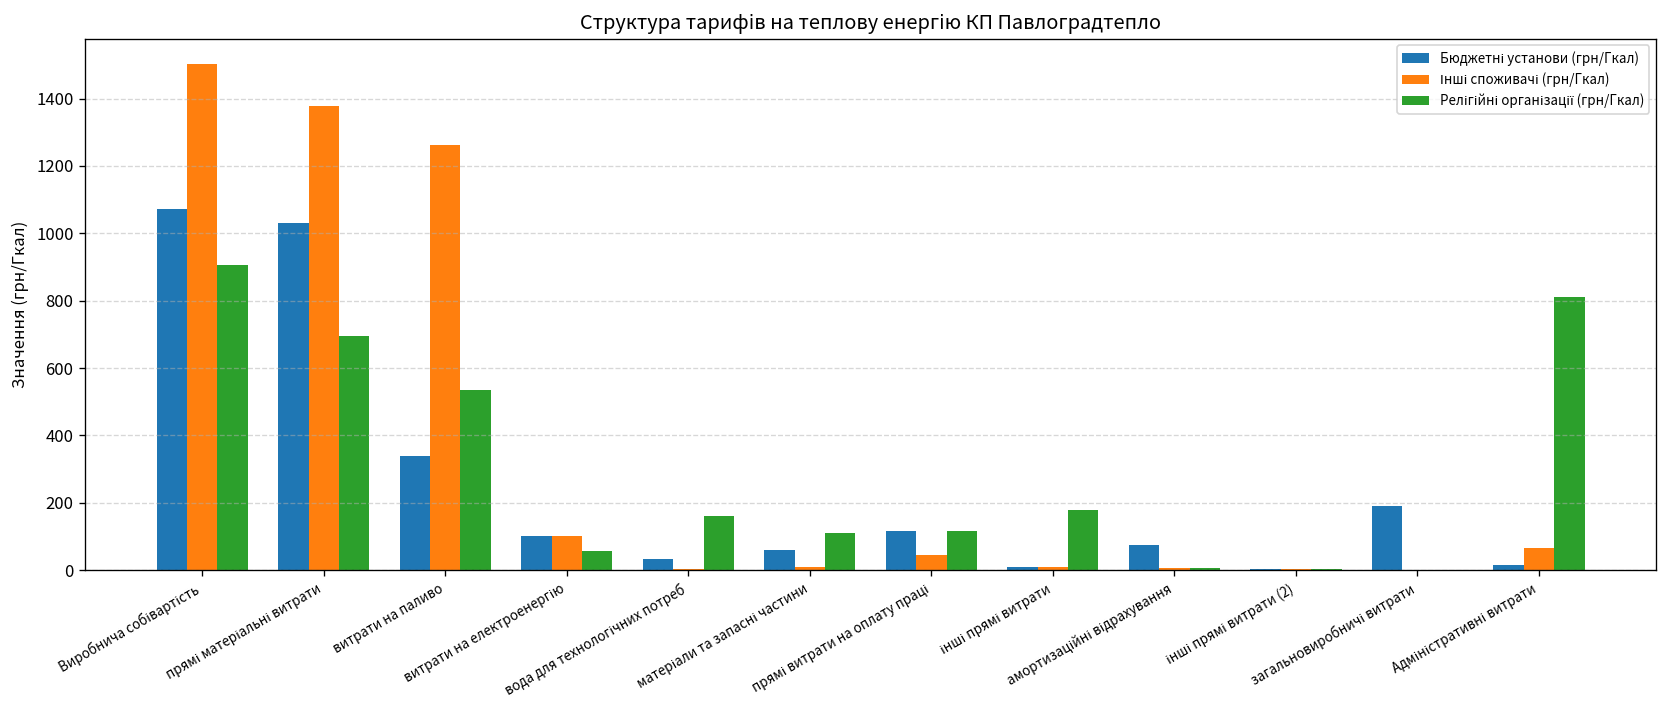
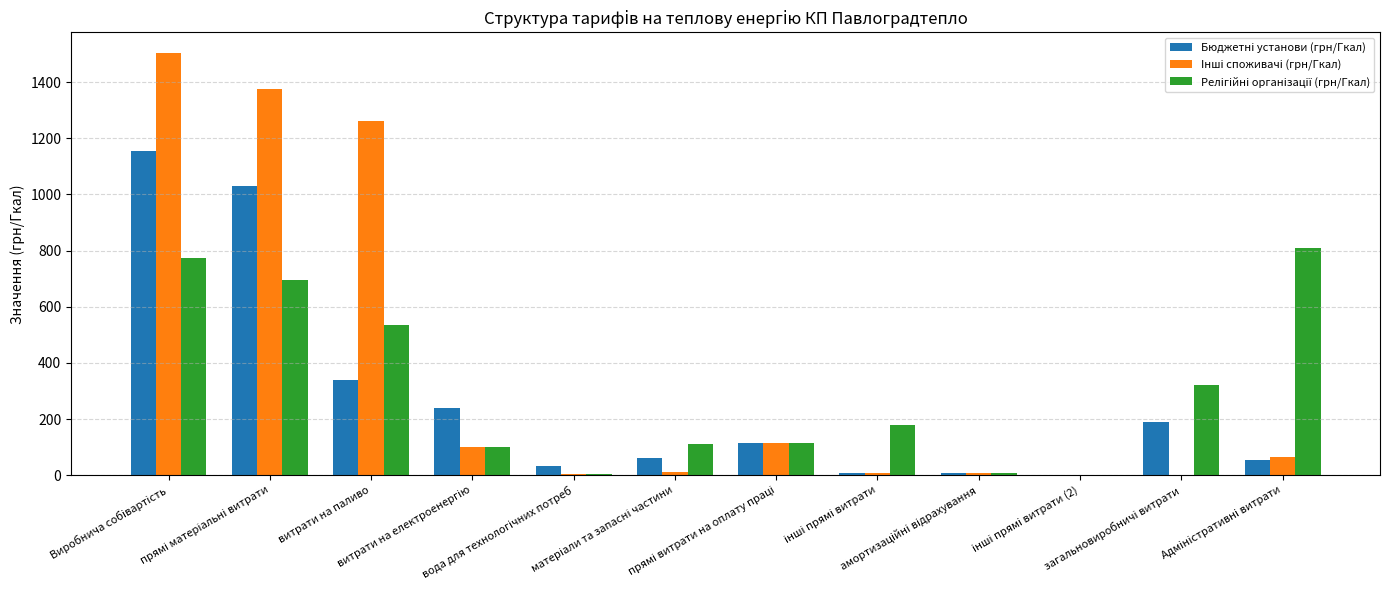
  {
    "Бюджетні установи (грн/Гкал)": {
-     "Виробнича собівартість": 1070,
+     "Виробнича собівартість": 1160,
      "прямі матеріальні витрати": 1030,
      "витрати на паливо": 340,
-     "витрати на електроенергію": 100,
+     "витрати на електроенергію": 240,
      "вода для технологічних потреб": 30,
      "матеріали та запасні частини": 60,
      "прямі витрати на оплату праці": 120,
-     "амортизаційні відрахування": 70,
+     "амортизаційні відрахування": 10,
      "загальновиробничі витрати": 190,
-     "Адміністративні витрати": 20
+     "Адміністративні витрати": 50
    },
    "Інші споживачі (грн/Гкал)": {
      "Виробнича собівартість": 1500,
      "прямі матеріальні витрати": 1380,
      "витрати на паливо": 1260,
      "витрати на електроенергію": 100,
      "матеріали та запасні частини": 10,
-     "прямі витрати на оплату праці": 40,
+     "прямі витрати на оплату праці": 120,
      "Адміністративні витрати": 70
    },
    "Релігійні організації (грн/Гкал)": {
-     "Виробнича собівартість": 910,
+     "Виробнича собівартість": 770,
      "прямі матеріальні витрати": 690,
      "витрати на паливо": 530,
-     "витрати на електроенергію": 60,
-     "вода для технологічних потреб": 160,
+     "витрати на електроенергію": 100,
+     "вода для технологічних потреб": 0,
      "матеріали та запасні частини": 110,
      "прямі витрати на оплату праці": 120,
      "інші прямі витрати": 180,
-     "загальновиробничі витрати": 0,
+     "загальновиробничі витрати": 320,
      "Адміністративні витрати": 810
    }
  }
